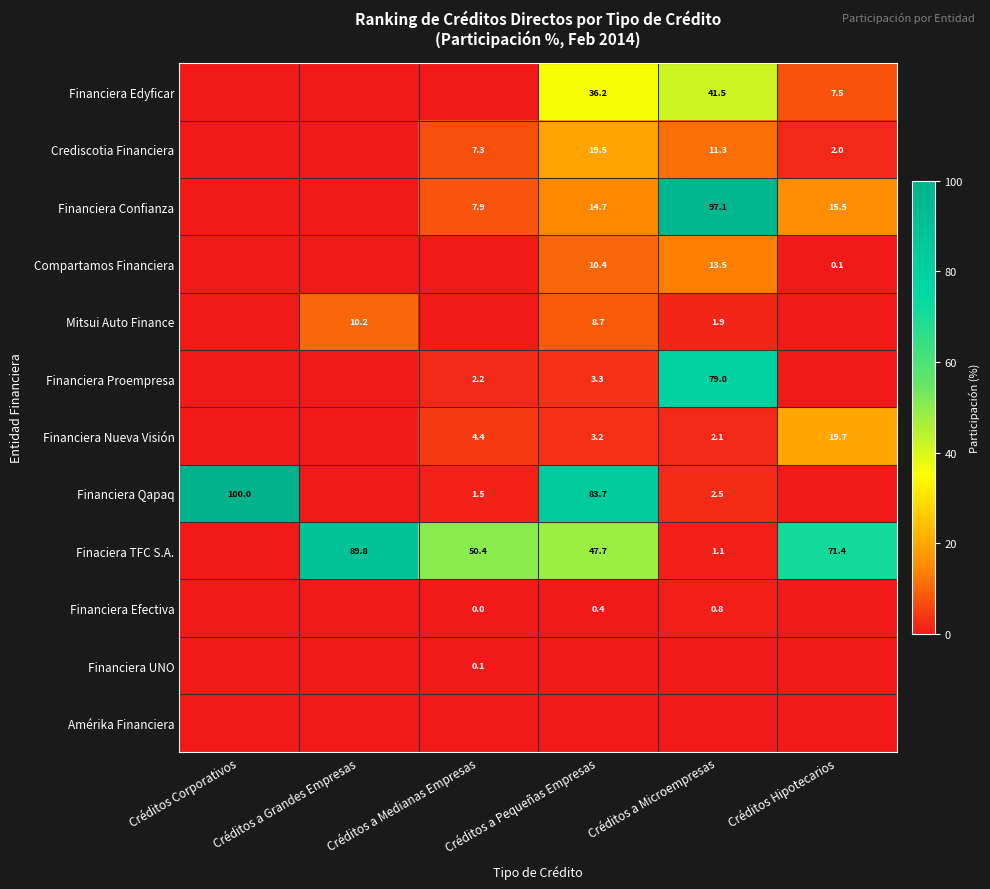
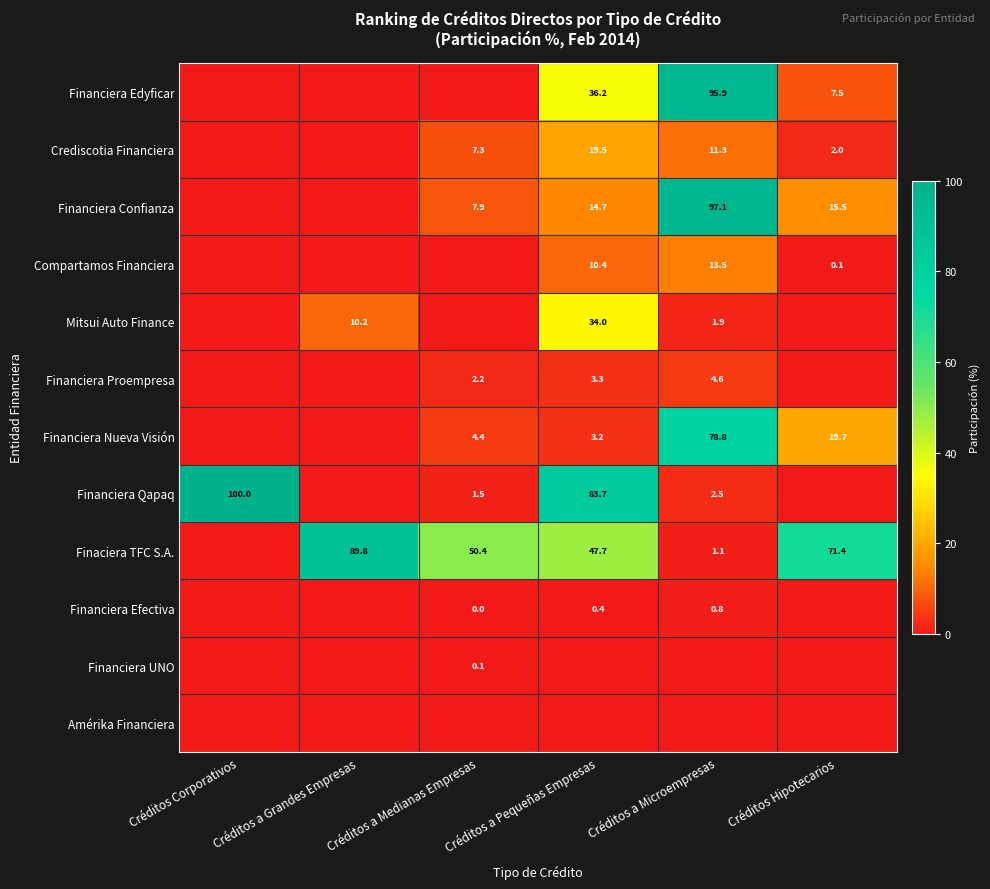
  {
    "Financiera Edyficar": {
      "Créditos a Pequeñas Empresas": 36.2,
-     "Créditos a Microempresas": 41.5,
+     "Créditos a Microempresas": 95.9,
      "Créditos Hipotecarios": 7.5
    },
    "Crediscotia Financiera": {
      "Créditos a Medianas Empresas": 7.3,
      "Créditos a Pequeñas Empresas": 19.5,
      "Créditos a Microempresas": 11.3,
      "Créditos Hipotecarios": 2.0
    },
    "Financiera Confianza": {
      "Créditos a Medianas Empresas": 7.9,
      "Créditos a Pequeñas Empresas": 14.7,
      "Créditos a Microempresas": 97.1,
      "Créditos Hipotecarios": 15.5
    },
    "Compartamos Financiera": {
      "Créditos a Pequeñas Empresas": 10.4,
      "Créditos a Microempresas": 13.5,
      "Créditos Hipotecarios": 0.1
    },
    "Mitsui Auto Finance": {
      "Créditos a Grandes Empresas": 10.2,
-     "Créditos a Pequeñas Empresas": 8.7,
+     "Créditos a Pequeñas Empresas": 34.0,
      "Créditos a Microempresas": 1.9
    },
    "Financiera Proempresa": {
      "Créditos a Medianas Empresas": 2.2,
      "Créditos a Pequeñas Empresas": 3.3,
-     "Créditos a Microempresas": 79.0
+     "Créditos a Microempresas": 4.6
    },
    "Financiera Nueva Visión": {
      "Créditos a Medianas Empresas": 4.4,
      "Créditos a Pequeñas Empresas": 3.2,
-     "Créditos a Microempresas": 2.1,
+     "Créditos a Microempresas": 78.8,
      "Créditos Hipotecarios": 19.7
    },
    "Financiera Qapaq": {
      "Créditos Corporativos": 100.0,
      "Créditos a Medianas Empresas": 1.5,
      "Créditos a Pequeñas Empresas": 83.7,
      "Créditos a Microempresas": 2.5
    },
    "Finaciera TFC S.A.": {
      "Créditos a Grandes Empresas": 89.8,
      "Créditos a Medianas Empresas": 50.4,
      "Créditos a Pequeñas Empresas": 47.7,
      "Créditos a Microempresas": 1.1,
      "Créditos Hipotecarios": 71.4
    },
    "Financiera Efectiva": {
      "Créditos a Medianas Empresas": 0.0,
      "Créditos a Pequeñas Empresas": 0.4,
      "Créditos a Microempresas": 0.8
    },
    "Financiera UNO": {
      "Créditos a Medianas Empresas": 0.1
    }
  }
